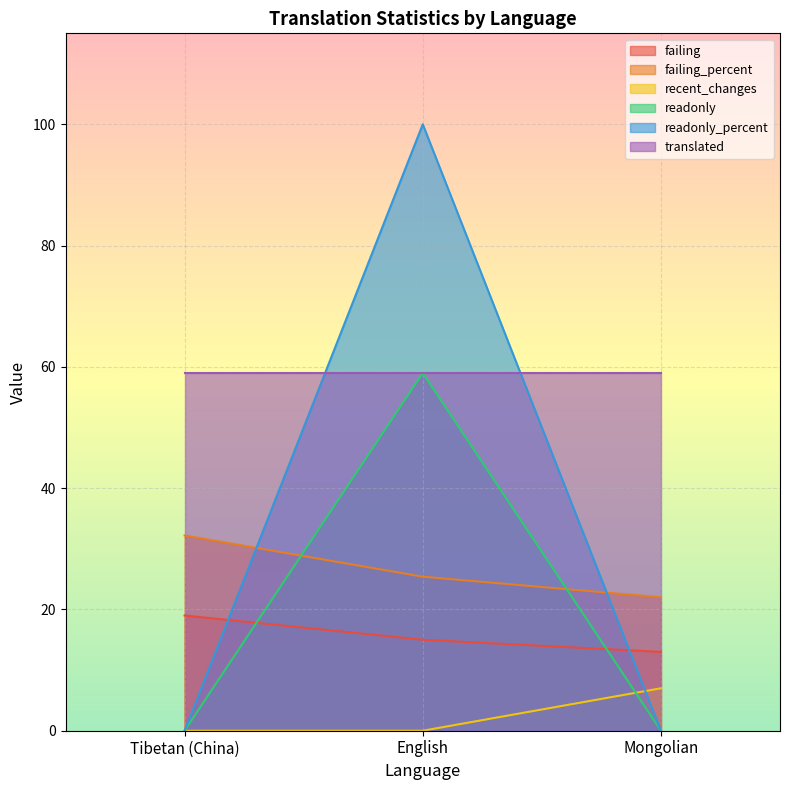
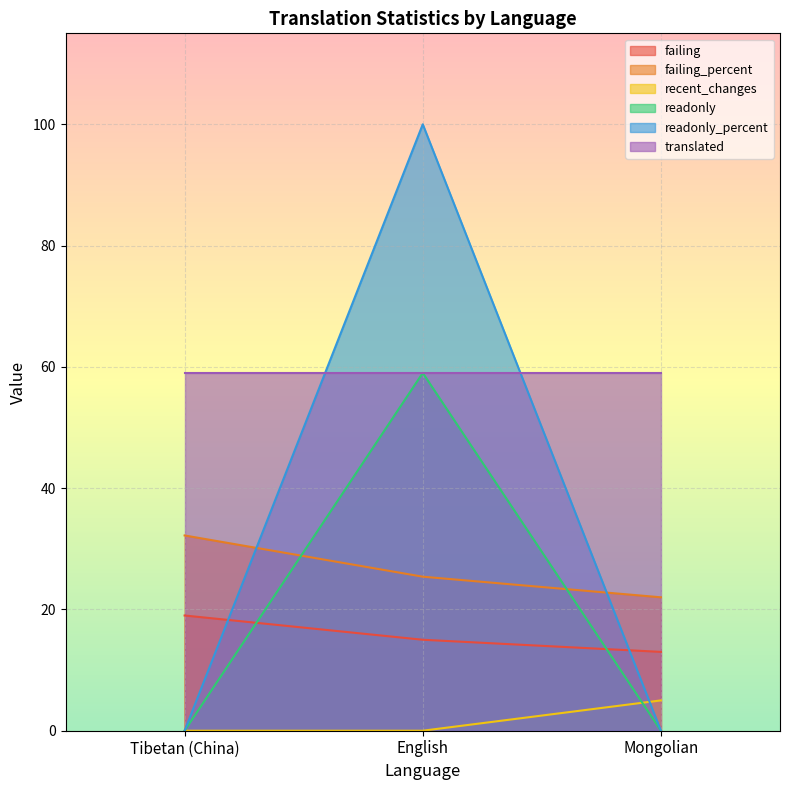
  {
    "recent_changes": {
      "English": 0,
-     "Mongolian": 7
+     "Mongolian": 5
    },
    "readonly_percent": {
      "English": 100
    },
    "translated": {
      "Tibetan (China)": 59,
      "Mongolian": 59
    }
  }
